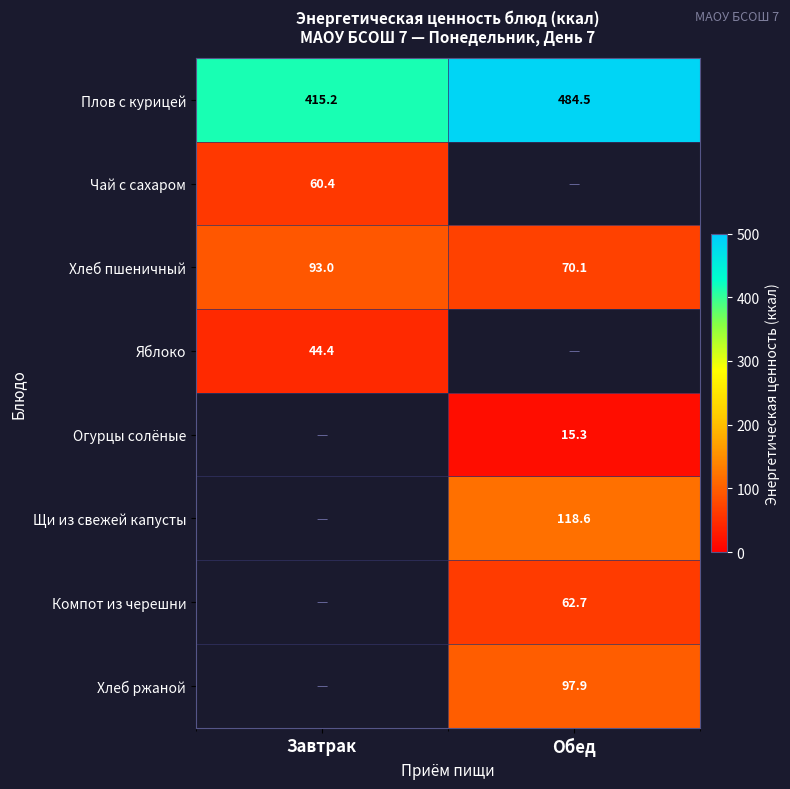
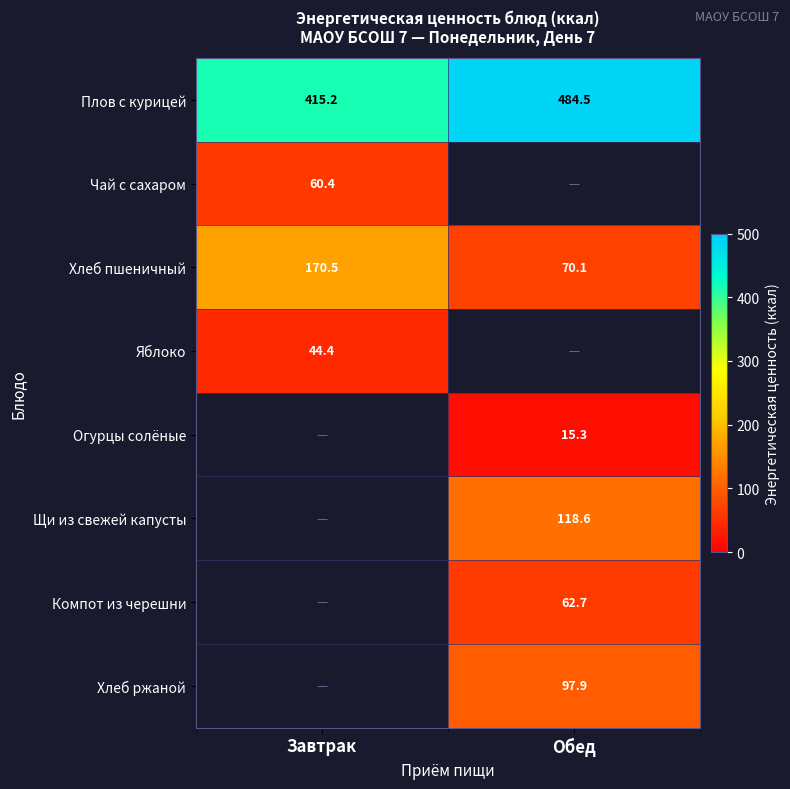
  {
    "Плов с курицей": {
      "Завтрак": 415.2,
      "Обед": 484.5
    },
    "Чай с сахаром": {
      "Завтрак": 60.4
    },
    "Хлеб пшеничный": {
-     "Завтрак": 93.0,
+     "Завтрак": 170.5,
      "Обед": 70.1
    },
    "Яблоко": {
      "Завтрак": 44.4
    },
    "Огурцы солёные": {
      "Обед": 15.3
    },
    "Щи из свежей капусты": {
      "Обед": 118.6
    },
    "Компот из черешни": {
      "Обед": 62.7
    },
    "Хлеб ржаной": {
      "Обед": 97.9
    }
  }
